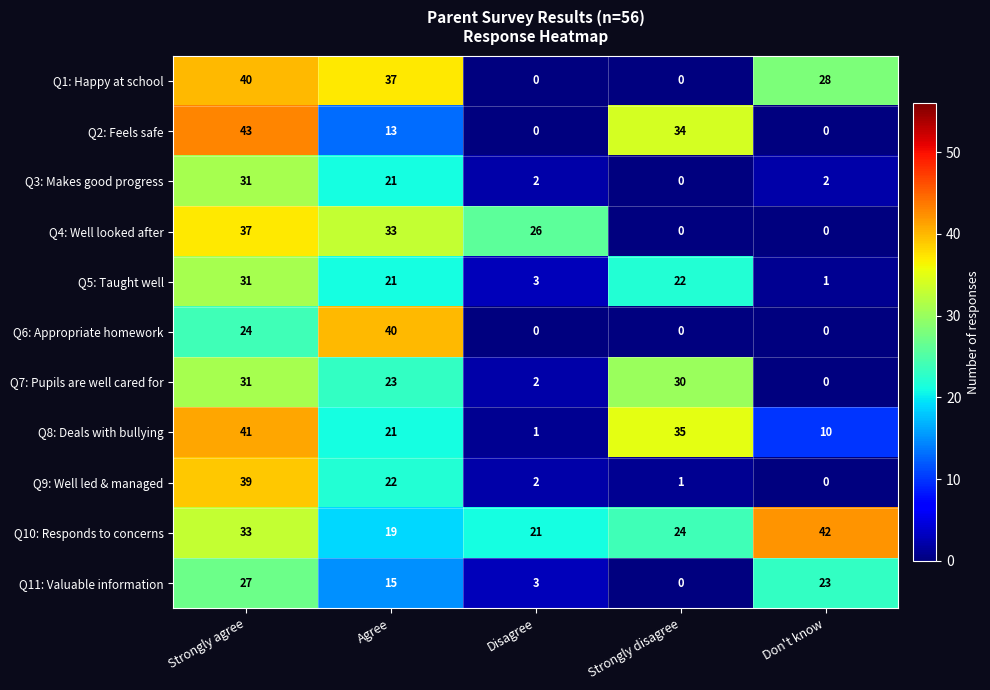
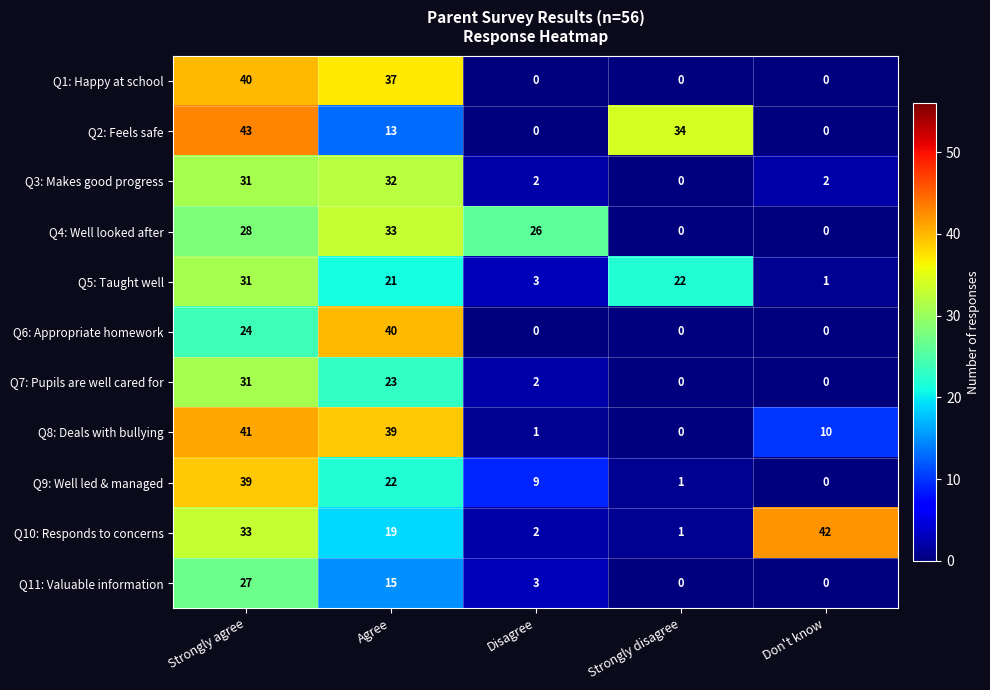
  {
    "Q1: Happy at school": {
      "Strongly agree": 40,
      "Agree": 37,
      "Disagree": 0,
      "Strongly disagree": 0,
-     "Don't know": 28
+     "Don't know": 0
    },
    "Q2: Feels safe": {
      "Strongly agree": 43,
      "Agree": 13,
      "Disagree": 0,
      "Strongly disagree": 34,
      "Don't know": 0
    },
    "Q3: Makes good progress": {
      "Strongly agree": 31,
-     "Agree": 21,
+     "Agree": 32,
      "Disagree": 2,
      "Strongly disagree": 0,
      "Don't know": 2
    },
    "Q4: Well looked after": {
-     "Strongly agree": 37,
+     "Strongly agree": 28,
      "Agree": 33,
      "Disagree": 26,
      "Strongly disagree": 0,
      "Don't know": 0
    },
    "Q5: Taught well": {
      "Strongly agree": 31,
      "Agree": 21,
      "Disagree": 3,
      "Strongly disagree": 22,
      "Don't know": 1
    },
    "Q6: Appropriate homework": {
      "Strongly agree": 24,
      "Agree": 40,
      "Disagree": 0,
      "Strongly disagree": 0,
      "Don't know": 0
    },
    "Q7: Pupils are well cared for": {
      "Strongly agree": 31,
      "Agree": 23,
      "Disagree": 2,
-     "Strongly disagree": 30,
+     "Strongly disagree": 0,
      "Don't know": 0
    },
    "Q8: Deals with bullying": {
      "Strongly agree": 41,
-     "Agree": 21,
+     "Agree": 39,
      "Disagree": 1,
-     "Strongly disagree": 35,
+     "Strongly disagree": 0,
      "Don't know": 10
    },
    "Q9: Well led & managed": {
      "Strongly agree": 39,
      "Agree": 22,
-     "Disagree": 2,
+     "Disagree": 9,
      "Strongly disagree": 1,
      "Don't know": 0
    },
    "Q10: Responds to concerns": {
      "Strongly agree": 33,
      "Agree": 19,
-     "Disagree": 21,
-     "Strongly disagree": 24,
+     "Disagree": 2,
+     "Strongly disagree": 1,
      "Don't know": 42
    },
    "Q11: Valuable information": {
      "Strongly agree": 27,
      "Agree": 15,
      "Disagree": 3,
      "Strongly disagree": 0,
-     "Don't know": 23
+     "Don't know": 0
    }
  }
